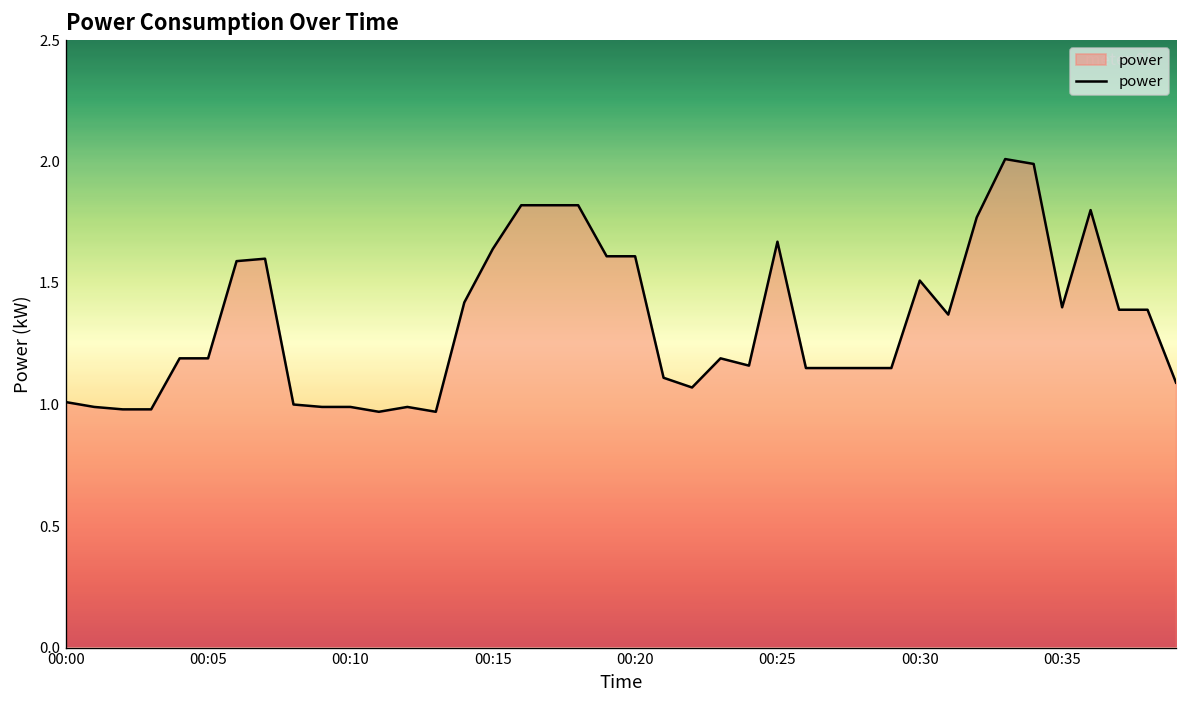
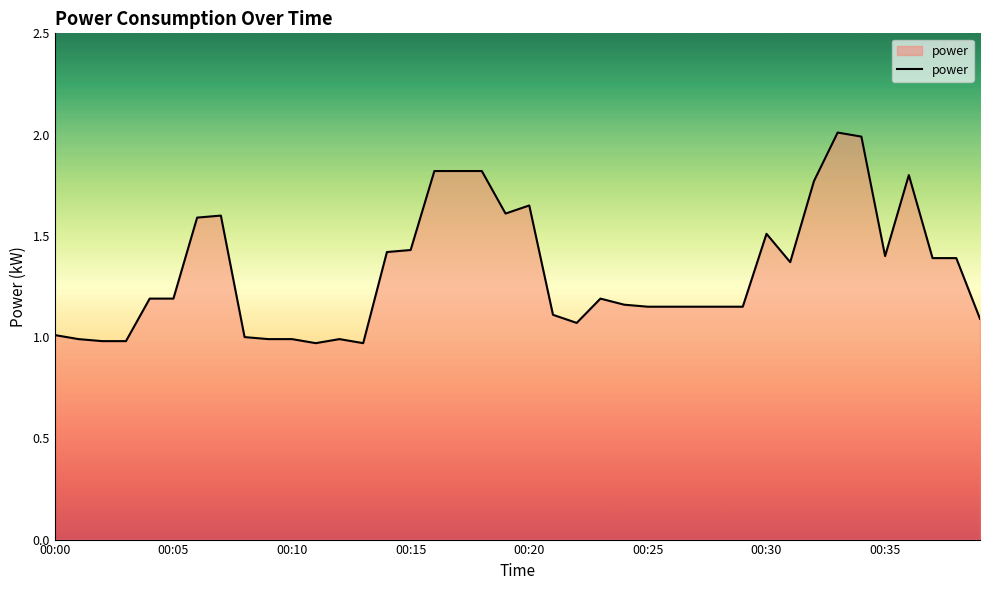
  {
    "00:00": 1.01,
    "00:05": 1.19,
    "00:10": 0.99,
-   "00:15": 1.64,
-   "00:20": 1.61,
-   "00:25": 1.67,
+   "00:15": 1.43,
+   "00:20": 1.65,
+   "00:25": 1.15,
    "00:30": 1.51,
    "00:35": 1.40
  }
